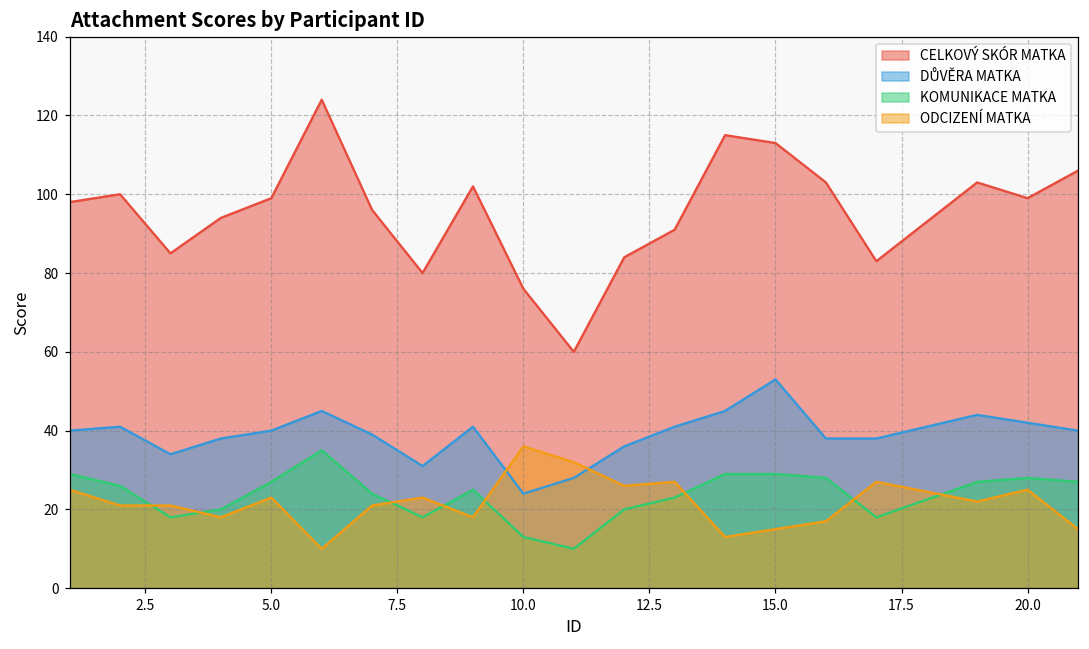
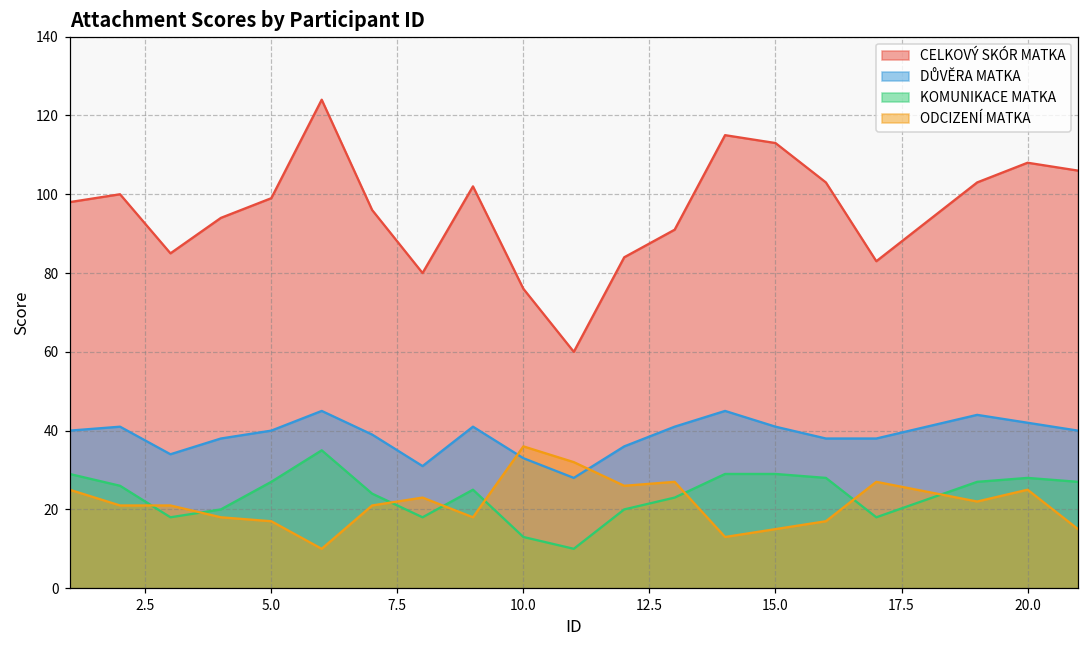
  {
    "CELKOVÝ SKÓR MATKA": {
      "5.0": 99,
      "10.0": 76,
      "15.0": 113,
-     "20.0": 99
+     "20.0": 108
    },
    "DŮVĚRA MATKA": {
      "5.0": 40,
-     "10.0": 24,
-     "15.0": 53,
+     "10.0": 33,
+     "15.0": 41,
      "20.0": 42
    },
    "KOMUNIKACE MATKA": {
      "5.0": 27,
      "10.0": 13,
      "15.0": 29,
      "20.0": 28
    },
    "ODCIZENÍ MATKA": {
-     "5.0": 23,
+     "5.0": 17,
      "10.0": 36,
      "15.0": 15,
      "20.0": 25
    }
  }
